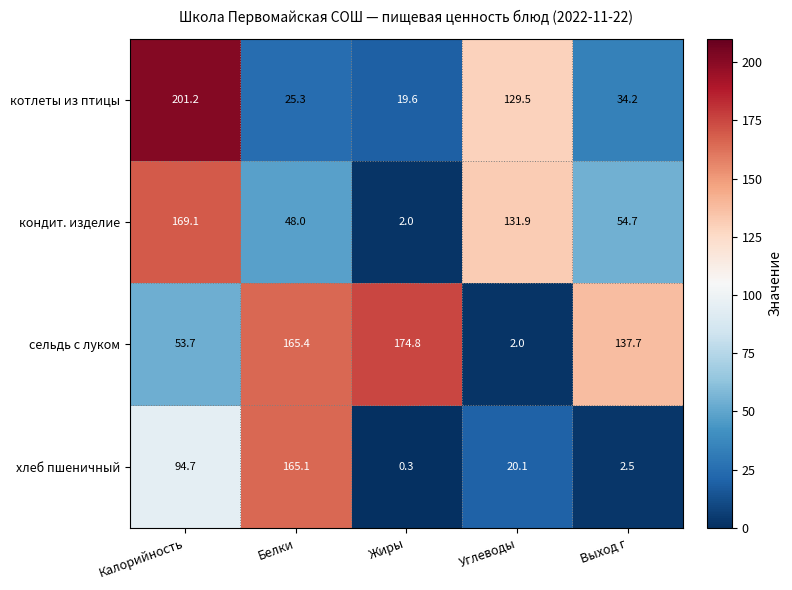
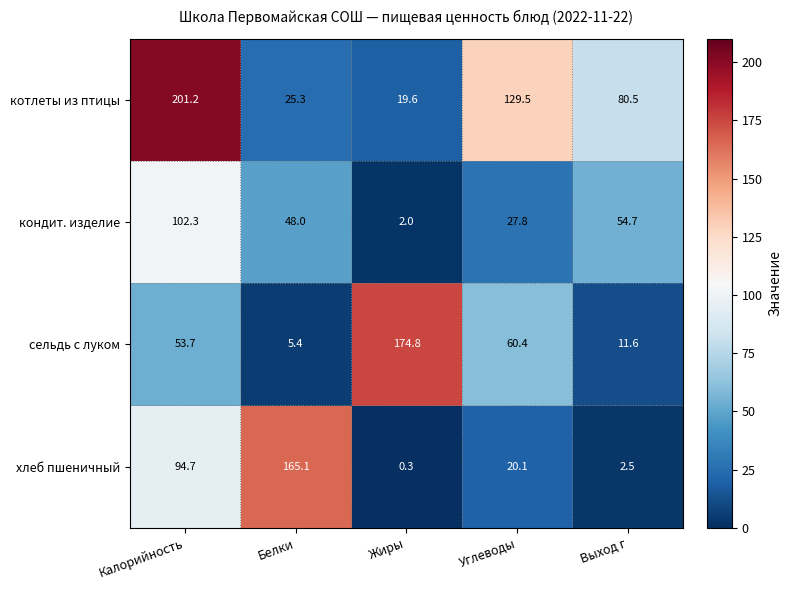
  {
    "котлеты из птицы": {
      "Калорийность": 201.2,
      "Белки": 25.3,
      "Жиры": 19.6,
      "Углеводы": 129.5,
-     "Выход г": 34.2
+     "Выход г": 80.5
    },
    "кондит. изделие": {
-     "Калорийность": 169.1,
+     "Калорийность": 102.3,
      "Белки": 48.0,
      "Жиры": 2.0,
-     "Углеводы": 131.9,
+     "Углеводы": 27.8,
      "Выход г": 54.7
    },
    "сельдь с луком": {
      "Калорийность": 53.7,
-     "Белки": 165.4,
+     "Белки": 5.4,
      "Жиры": 174.8,
-     "Углеводы": 2.0,
-     "Выход г": 137.7
+     "Углеводы": 60.4,
+     "Выход г": 11.6
    },
    "хлеб пшеничный": {
      "Калорийность": 94.7,
      "Белки": 165.1,
      "Жиры": 0.3,
      "Углеводы": 20.1,
      "Выход г": 2.5
    }
  }
